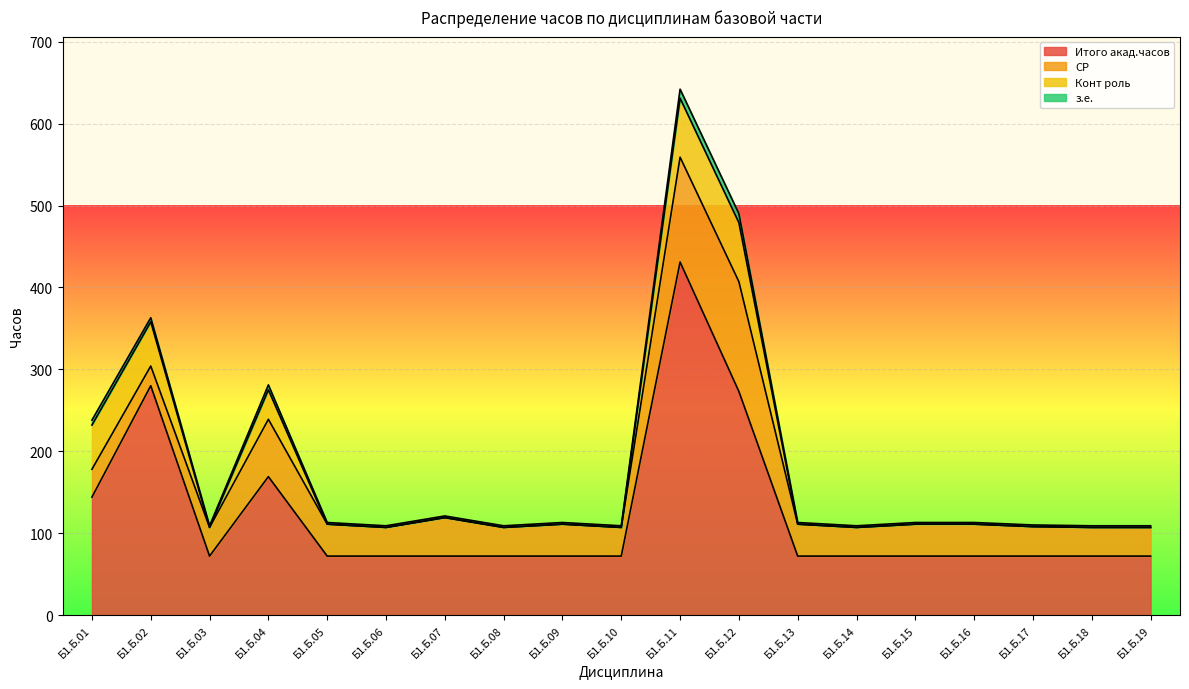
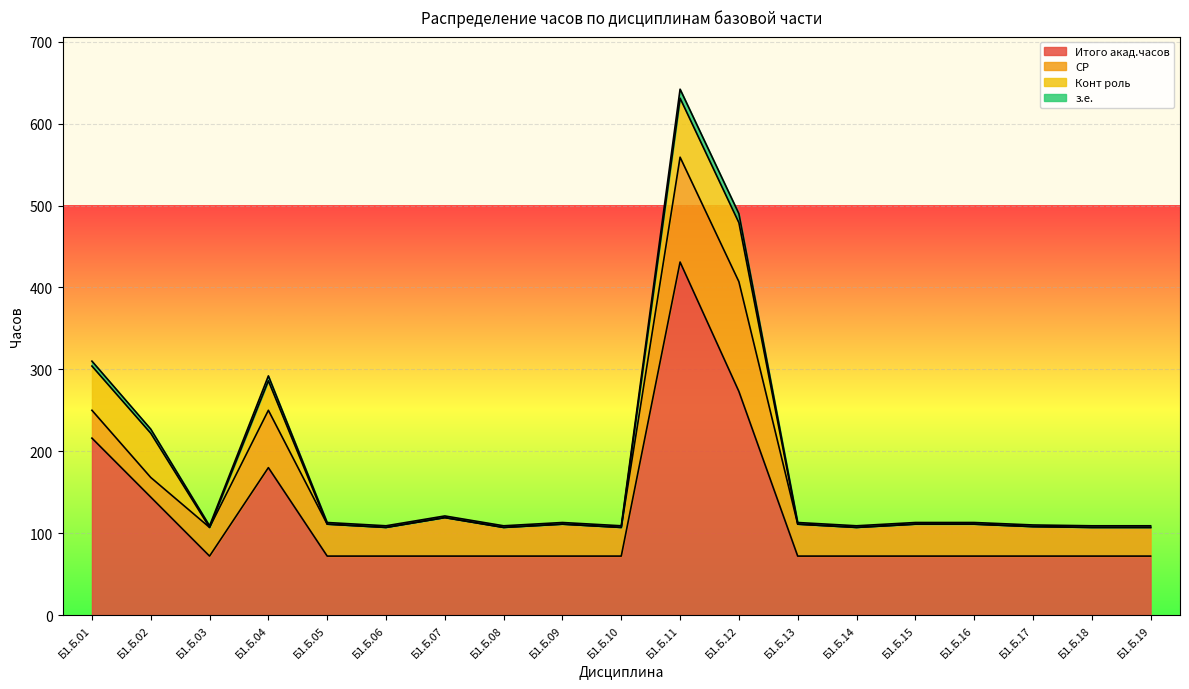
  {
    "Итого акад.часов": {
-     "Б1.Б.01": 140,
-     "Б1.Б.02": 280,
+     "Б1.Б.01": 220,
+     "Б1.Б.02": 140,
      "Б1.Б.03": 70,
-     "Б1.Б.04": 170,
+     "Б1.Б.04": 180,
      "Б1.Б.05": 70,
      "Б1.Б.06": 70,
      "Б1.Б.07": 70,
      "Б1.Б.08": 70,
      "Б1.Б.09": 70,
      "Б1.Б.10": 70,
      "Б1.Б.11": 430,
      "Б1.Б.12": 270,
      "Б1.Б.13": 70,
      "Б1.Б.14": 70,
      "Б1.Б.15": 70,
      "Б1.Б.16": 70,
      "Б1.Б.17": 70,
      "Б1.Б.18": 70,
      "Б1.Б.19": 70
    },
    "з.е.": {
      "Б1.Б.01": 10,
      "Б1.Б.02": 10,
      "Б1.Б.04": 10,
      "Б1.Б.11": 10,
      "Б1.Б.12": 10
    }
  }
